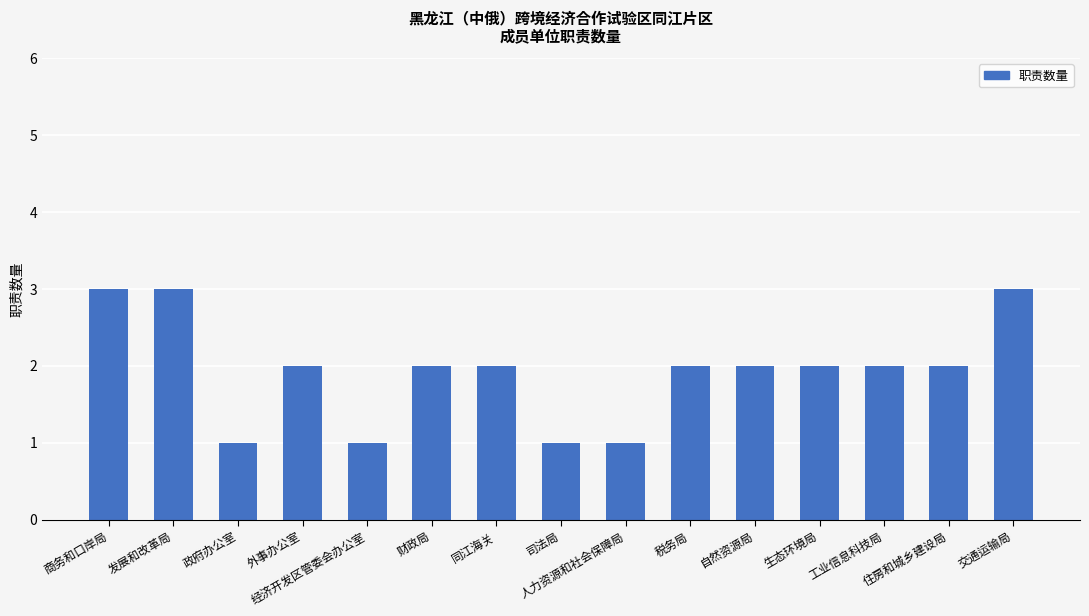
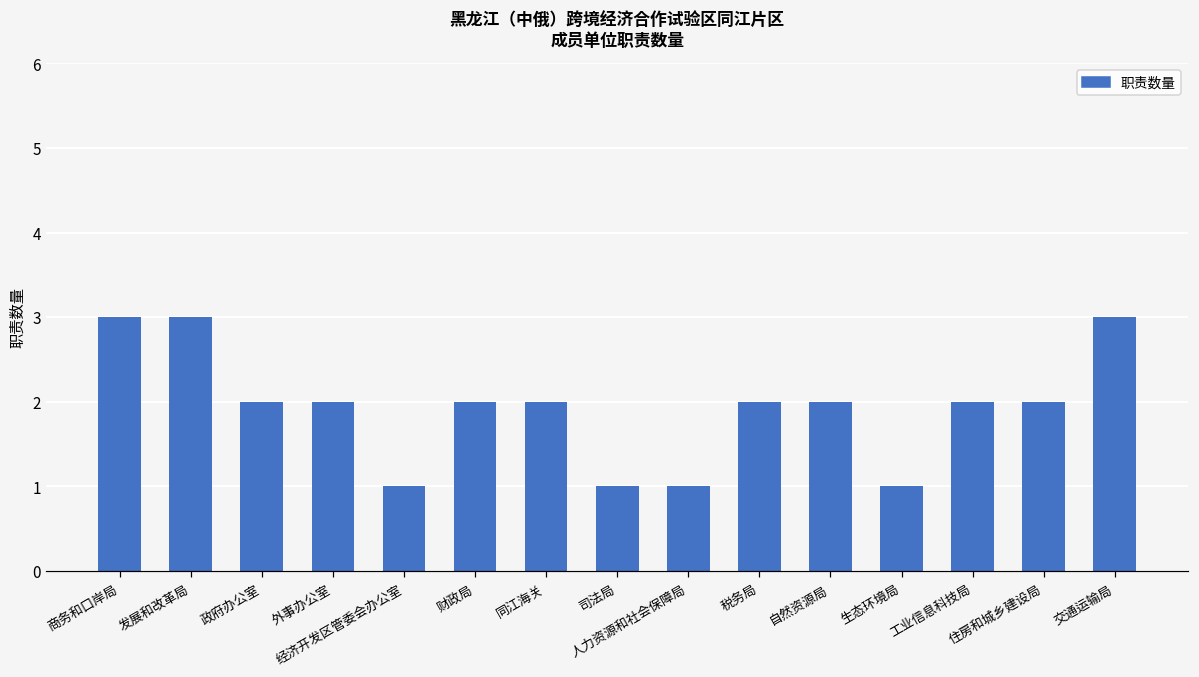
  {
    "商务和口岸局": 3,
    "发展和改革局": 3,
-   "政府办公室": 1,
+   "政府办公室": 2,
    "外事办公室": 2,
    "经济开发区管委会办公室": 1,
    "财政局": 2,
    "同江海关": 2,
    "司法局": 1,
    "人力资源和社会保障局": 1,
    "税务局": 2,
    "自然资源局": 2,
-   "生态环境局": 2,
+   "生态环境局": 1,
    "工业信息科技局": 2,
    "住房和城乡建设局": 2,
    "交通运输局": 3
  }
